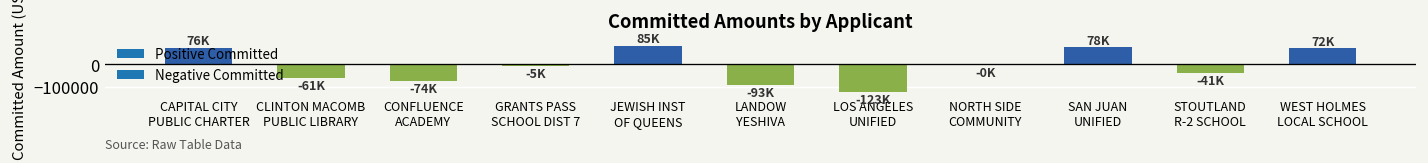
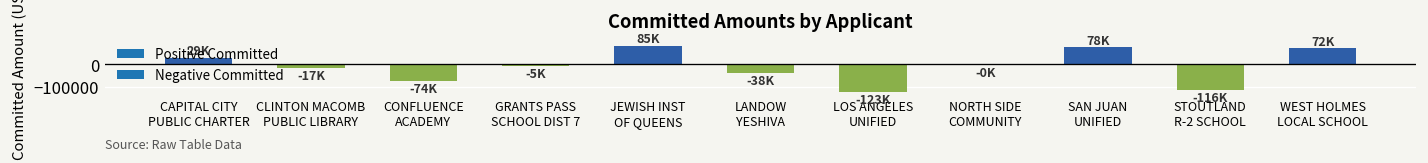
  {
-   "CAPITAL CITY PUBLIC CHARTER": "76K",
-   "CLINTON MACOMB PUBLIC LIBRARY": "-61K",
+   "CAPITAL CITY PUBLIC CHARTER": "29K",
+   "CLINTON MACOMB PUBLIC LIBRARY": "-17K",
    "CONFLUENCE ACADEMY": "-74K",
    "GRANTS PASS SCHOOL DIST 7": "-5K",
    "JEWISH INST OF QUEENS": "85K",
-   "LANDOW YESHIVA": "-93K",
+   "LANDOW YESHIVA": "-38K",
    "LOS ANGELES UNIFIED": "-123K",
    "SAN JUAN UNIFIED": "78K",
-   "STOUTLAND R-2 SCHOOL": "-41K",
+   "STOUTLAND R-2 SCHOOL": "-116K",
    "WEST HOLMES LOCAL SCHOOL": "72K"
  }
